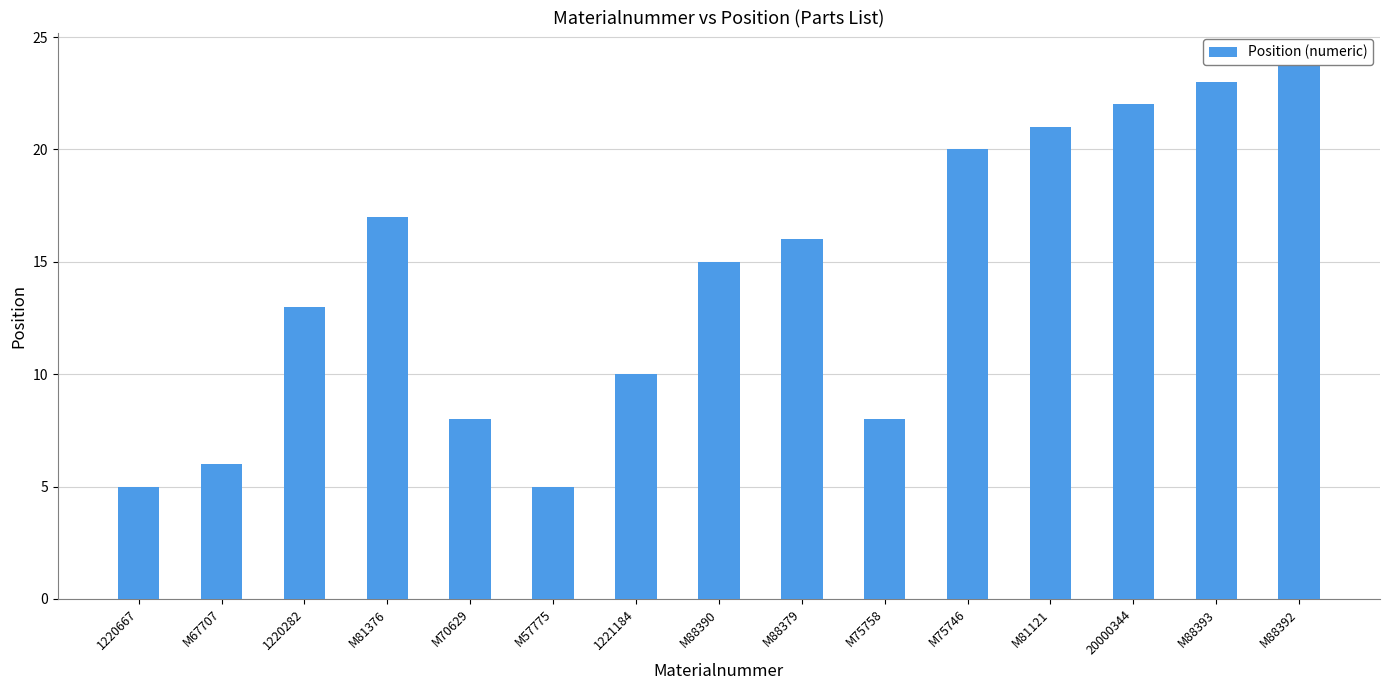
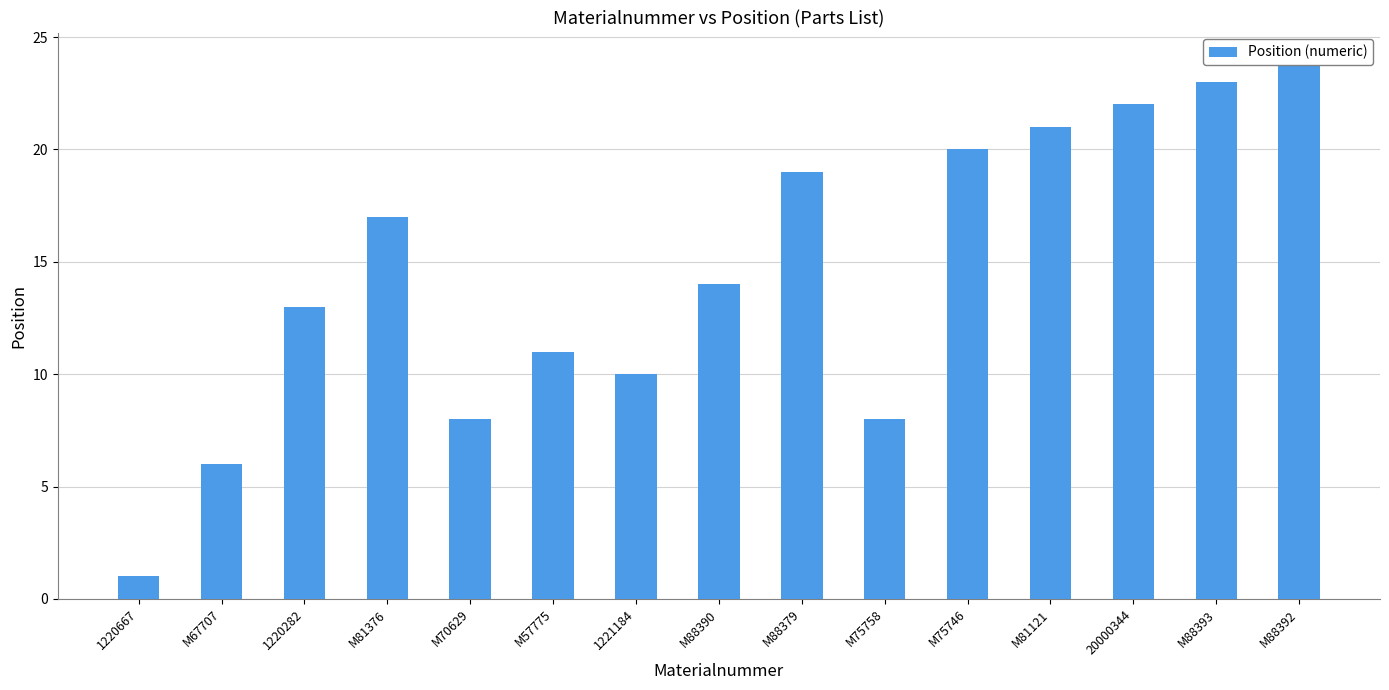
  {
-   "1220667": 5,
+   "1220667": 1,
    "M67707": 6,
    "1220282": 13,
    "M81376": 17,
    "M70629": 8,
-   "M57775": 5,
+   "M57775": 11,
    "1221184": 10,
-   "M88390": 15,
-   "M88379": 16,
+   "M88390": 14,
+   "M88379": 19,
    "M75758": 8,
    "M75746": 20,
    "M81121": 21,
    "20000344": 22,
    "M88393": 23
  }
